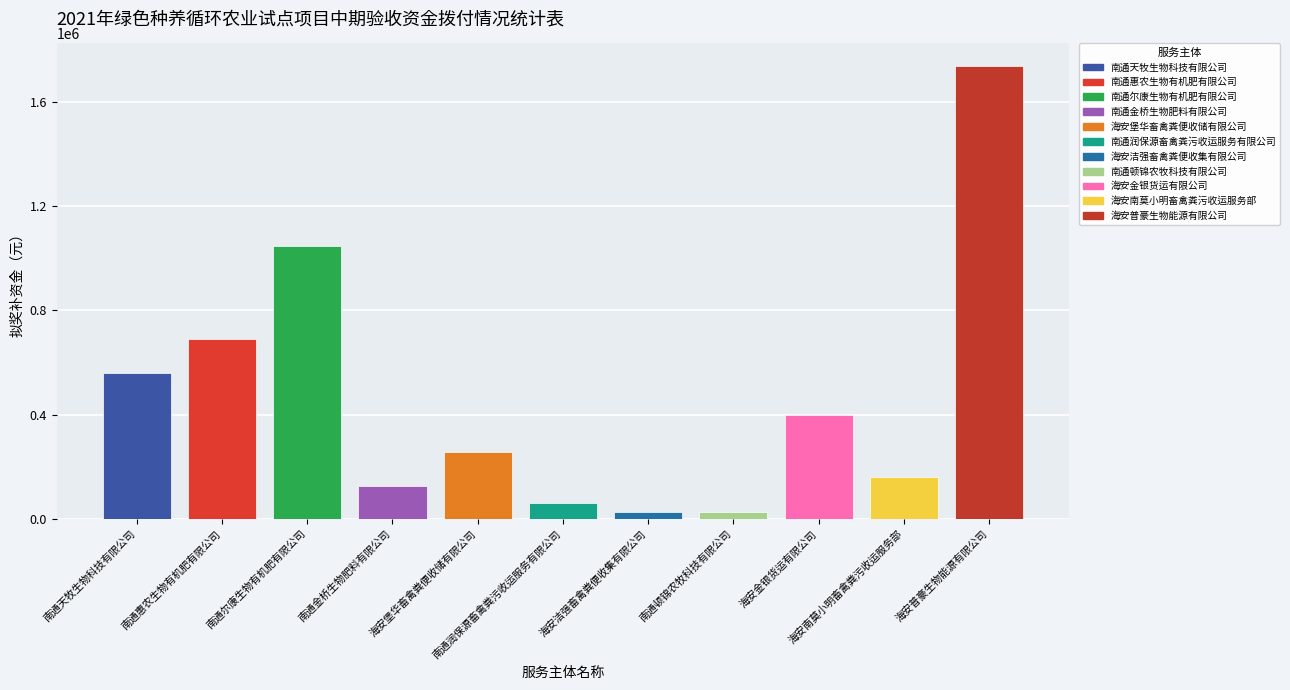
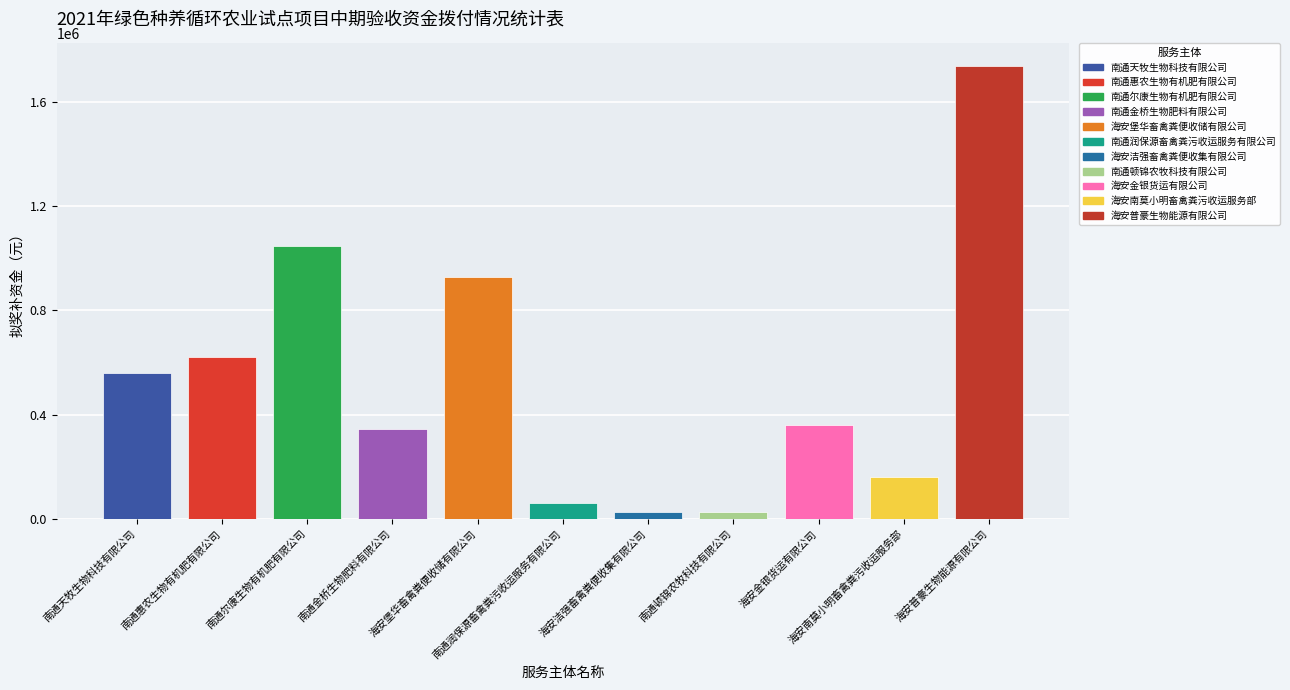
  {
    "南通天牧生物科技有限公司": 560000,
-   "南通惠农生物有机肥有限公司": 690000,
+   "南通惠农生物有机肥有限公司": 620000,
    "南通尔康生物有机肥有限公司": 1050000,
-   "南通金桥生物肥料有限公司": 120000,
-   "海安堡华畜禽粪便收储有限公司": 260000,
+   "南通金桥生物肥料有限公司": 350000,
+   "海安堡华畜禽粪便收储有限公司": 930000,
    "南通润保源畜禽粪污收运服务有限公司": 60000,
    "海安洁强畜禽粪便收集有限公司": 30000,
    "南通顿锦农牧科技有限公司": 20000,
-   "海安金银货运有限公司": 400000,
+   "海安金银货运有限公司": 360000,
    "海安南莫小明畜禽粪污收运服务部": 160000,
    "海安普豪生物能源有限公司": 1740000
  }
